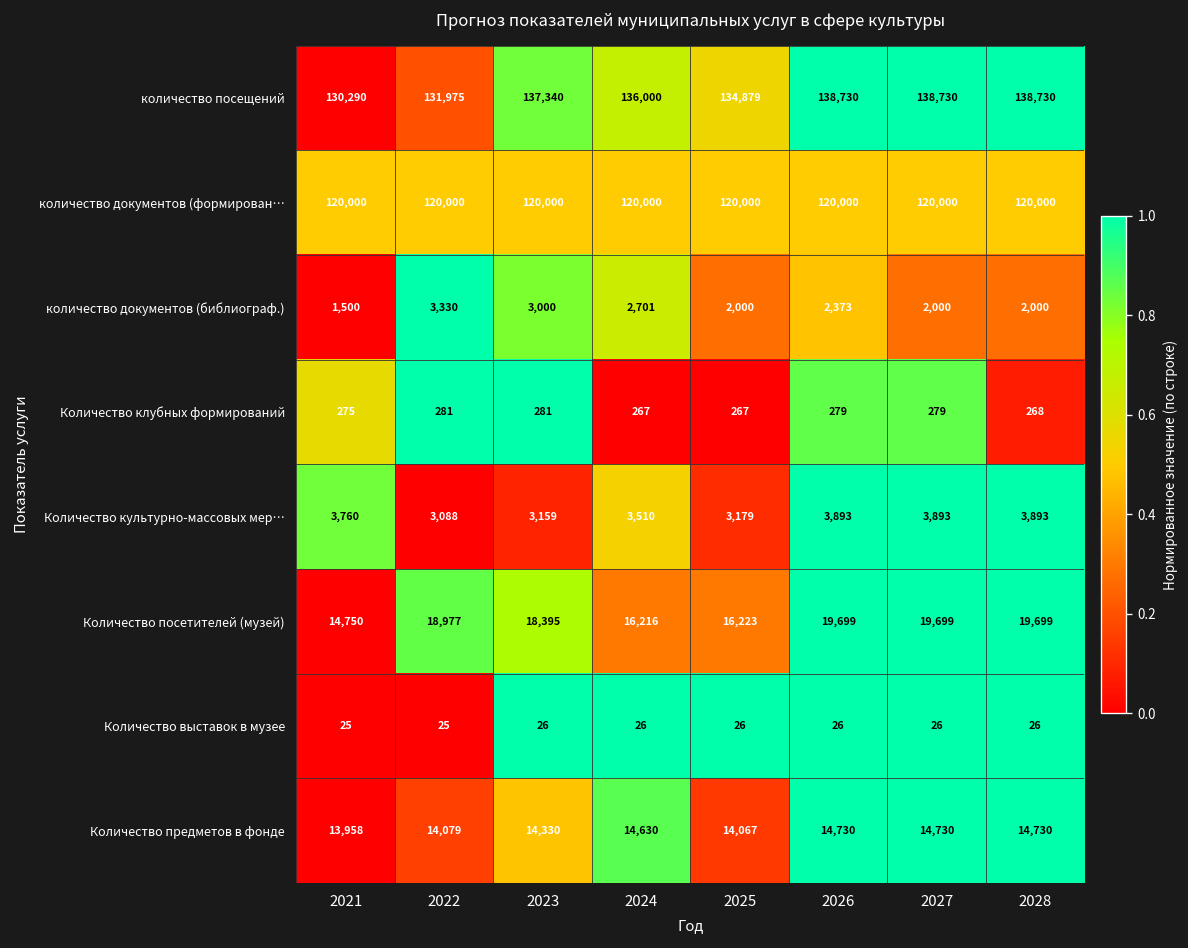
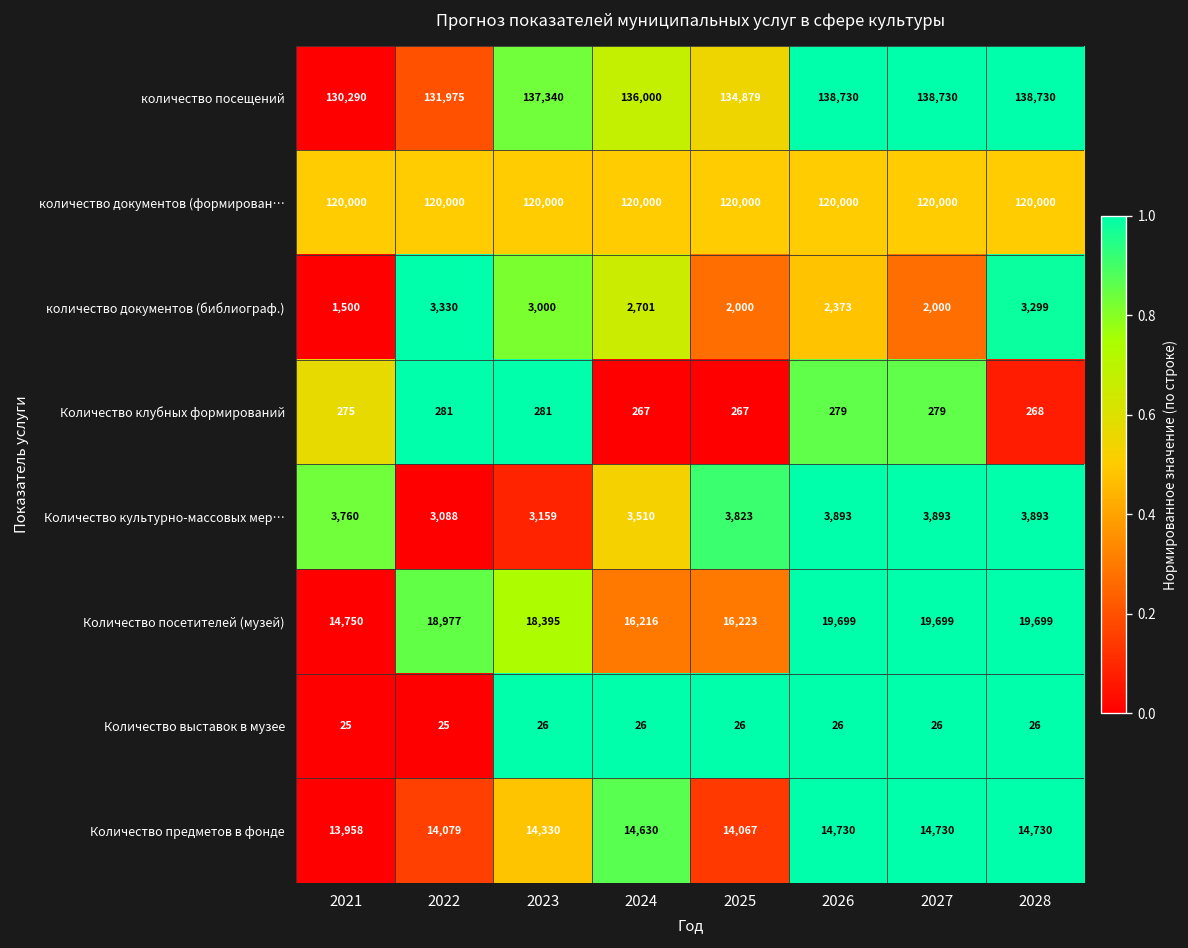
  {
    "количество посещений": {
      "2021": "130,290",
      "2022": "131,975",
      "2023": "137,340",
      "2024": "136,000",
      "2025": "134,879",
      "2026": "138,730",
      "2027": "138,730",
      "2028": "138,730"
    },
    "количество документов (формирован…": {
      "2021": "120,000",
      "2022": "120,000",
      "2023": "120,000",
      "2024": "120,000",
      "2025": "120,000",
      "2026": "120,000",
      "2027": "120,000",
      "2028": "120,000"
    },
    "количество документов (библиограф.)": {
      "2021": "1,500",
      "2022": "3,330",
      "2023": "3,000",
      "2024": "2,701",
      "2025": "2,000",
      "2026": "2,373",
      "2027": "2,000",
-     "2028": "2,000"
+     "2028": "3,299"
    },
    "Количество клубных формирований": {
      "2021": "275",
      "2022": "281",
      "2023": "281",
      "2024": "267",
      "2025": "267",
      "2026": "279",
      "2027": "279",
      "2028": "268"
    },
    "Количество культурно-массовых мер…": {
      "2021": "3,760",
      "2022": "3,088",
      "2023": "3,159",
      "2024": "3,510",
-     "2025": "3,179",
+     "2025": "3,823",
      "2026": "3,893",
      "2027": "3,893",
      "2028": "3,893"
    },
    "Количество посетителей (музей)": {
      "2021": "14,750",
      "2022": "18,977",
      "2023": "18,395",
      "2024": "16,216",
      "2025": "16,223",
      "2026": "19,699",
      "2027": "19,699",
      "2028": "19,699"
    },
    "Количество выставок в музее": {
      "2021": "25",
      "2022": "25",
      "2023": "26",
      "2024": "26",
      "2025": "26",
      "2026": "26",
      "2027": "26",
      "2028": "26"
    },
    "Количество предметов в фонде": {
      "2021": "13,958",
      "2022": "14,079",
      "2023": "14,330",
      "2024": "14,630",
      "2025": "14,067",
      "2026": "14,730",
      "2027": "14,730",
      "2028": "14,730"
    }
  }
